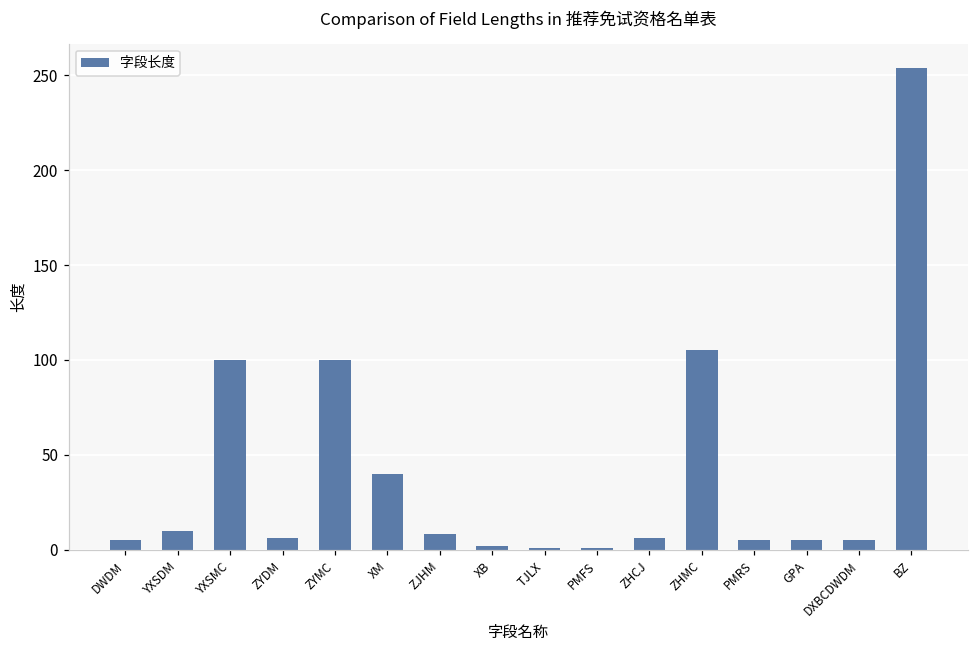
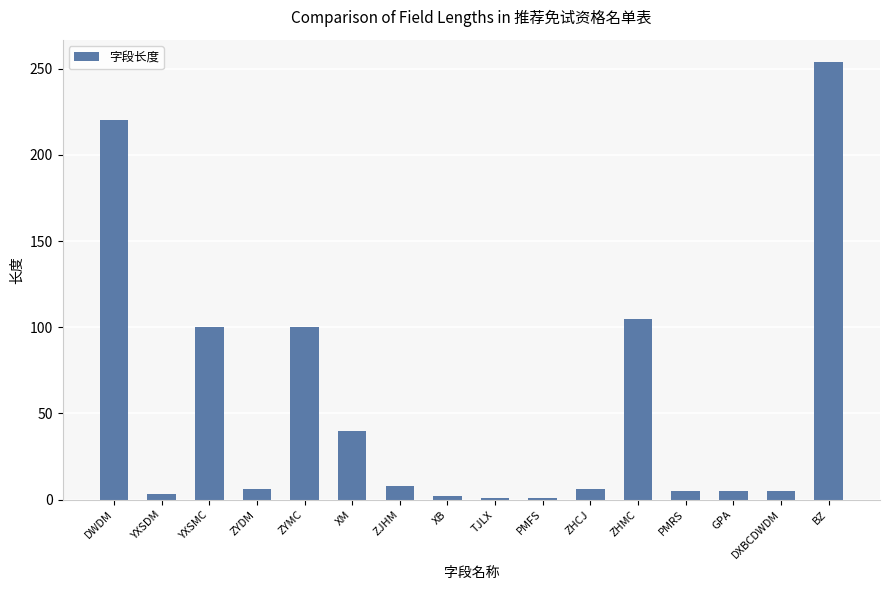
  {
-   "DWDM": 5,
-   "YXSDM": 10,
+   "DWDM": 220,
+   "YXSDM": 3,
    "YXSMC": 100,
    "ZYDM": 6,
    "ZYMC": 100,
    "XM": 40,
    "ZJHM": 8,
    "XB": 2,
    "ZHCJ": 6,
    "ZHMC": 105,
    "PMRS": 5,
    "GPA": 5,
    "DXBCDWDM": 5,
    "BZ": 254
  }
